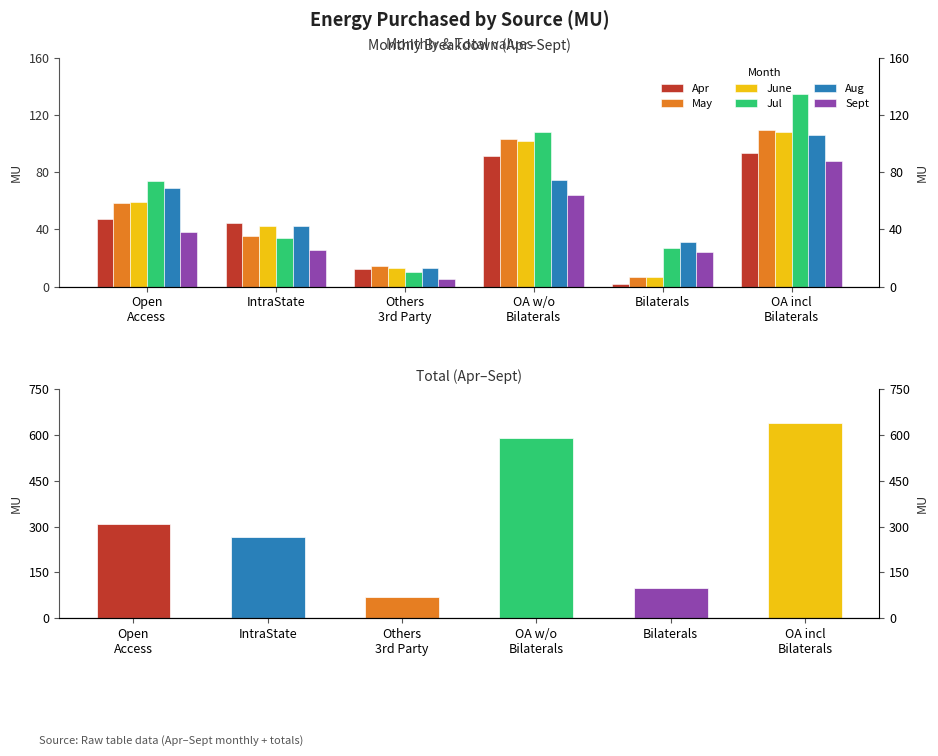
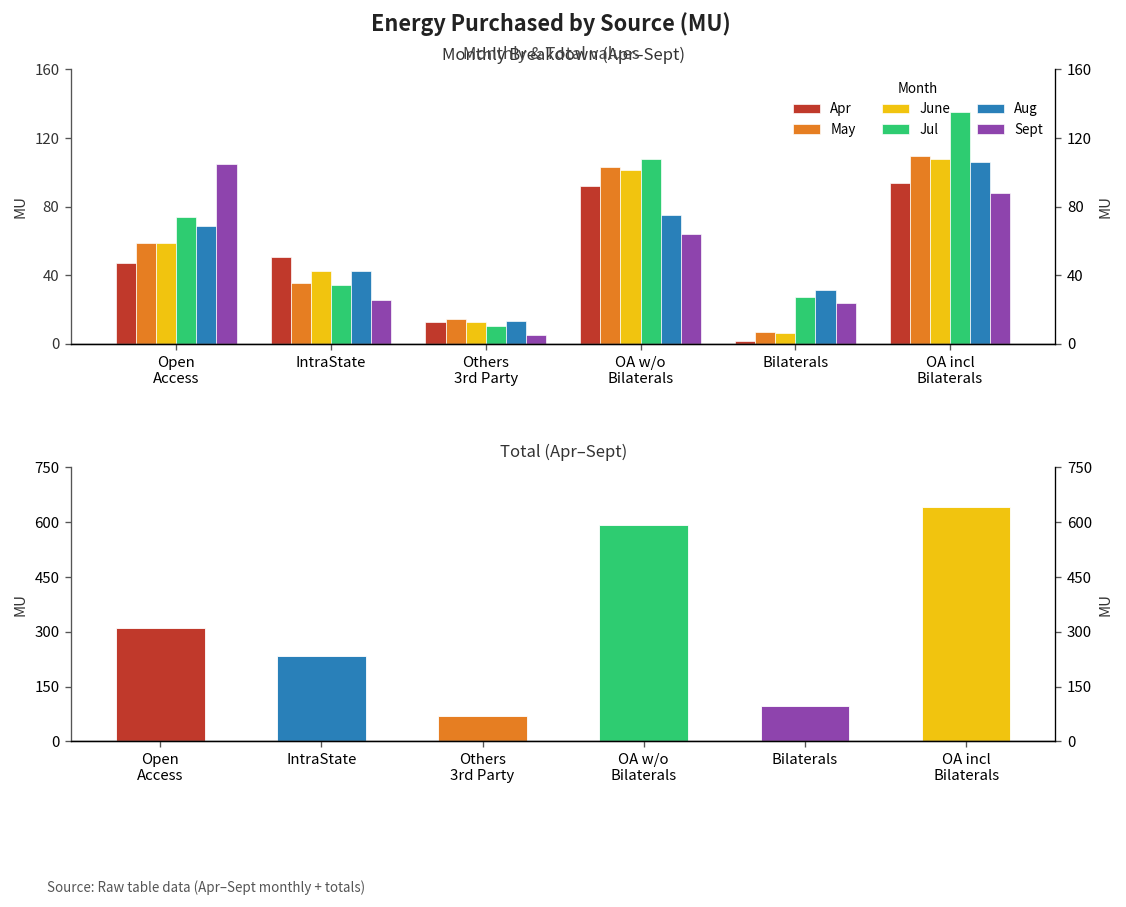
  {
    "Monthly Breakdown (Apr–Sept)": {
      "Apr": {
        "Open Access": 47,
-       "IntraState": 44,
+       "IntraState": 51,
        "Others 3rd Party": 12,
        "OA w/o Bilaterals": 92,
        "Bilaterals": 2,
        "OA incl Bilaterals": 94
      },
      "May": {
        "Open Access": 59,
        "IntraState": 35,
        "Others 3rd Party": 15,
        "OA w/o Bilaterals": 103,
        "Bilaterals": 7,
        "OA incl Bilaterals": 110
      },
      "June": {
        "Open Access": 59,
        "IntraState": 43,
        "Others 3rd Party": 13,
        "OA w/o Bilaterals": 102,
        "Bilaterals": 6,
        "OA incl Bilaterals": 108
      },
      "Jul": {
        "Open Access": 74,
        "IntraState": 34,
        "Others 3rd Party": 10,
        "OA w/o Bilaterals": 108,
        "Bilaterals": 27,
        "OA incl Bilaterals": 135
      },
      "Aug": {
        "Open Access": 69,
        "IntraState": 42,
        "Others 3rd Party": 13,
        "OA w/o Bilaterals": 75,
        "Bilaterals": 31,
        "OA incl Bilaterals": 106
      },
      "Sept": {
-       "Open Access": 38,
+       "Open Access": 105,
        "IntraState": 25,
        "Others 3rd Party": 5,
        "OA w/o Bilaterals": 64,
        "Bilaterals": 24,
        "OA incl Bilaterals": 88
      }
    },
    "Total (Apr–Sept)": {
      "Open Access": 310,
-     "IntraState": 270,
+     "IntraState": 230,
      "Others 3rd Party": 70,
      "OA w/o Bilaterals": 590,
      "Bilaterals": 100,
      "OA incl Bilaterals": 640
    }
  }
